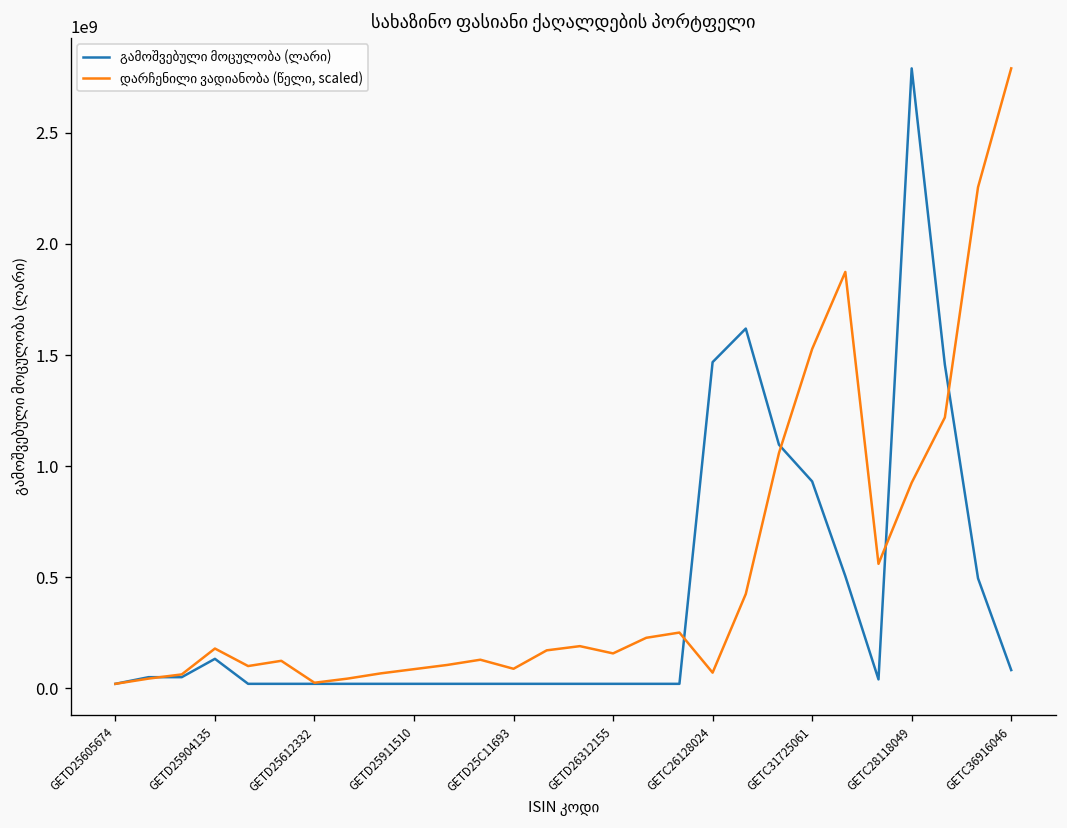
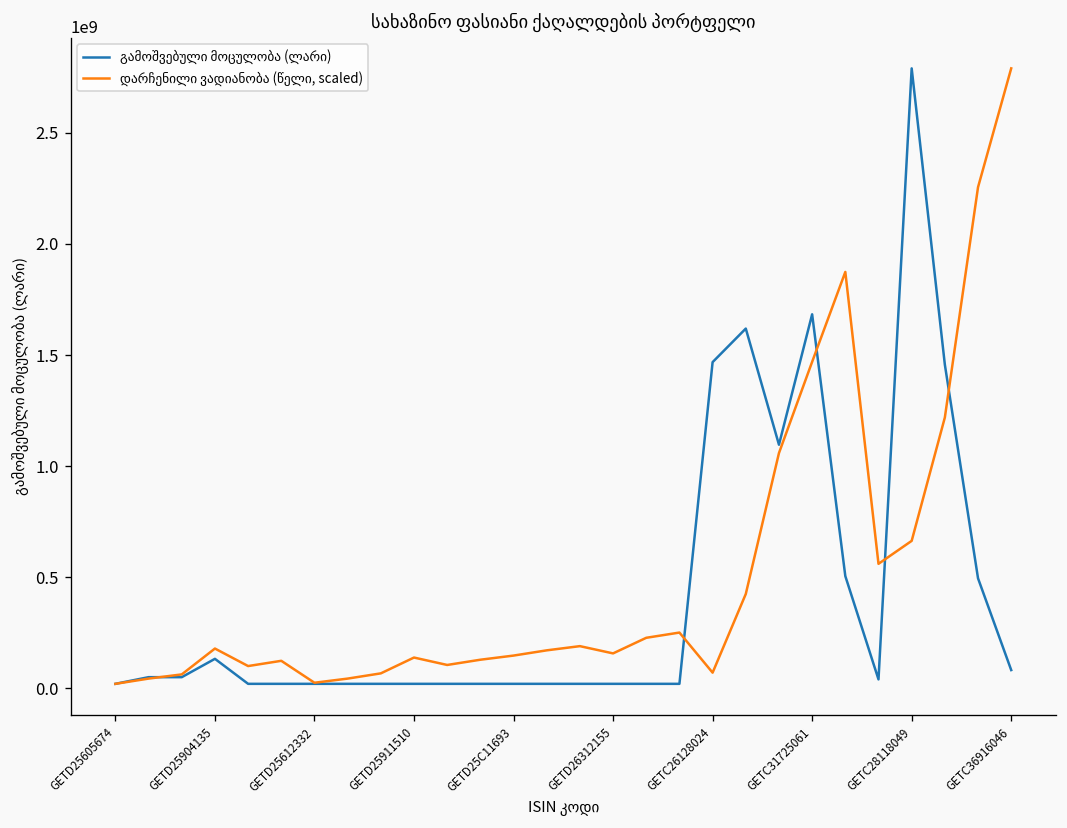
  {
    "გამოშვებული მოცულობა (ლარი)": {
      "GETD25904135": 130000000,
      "GETD25911510": 20000000,
      "GETD25C11693": 20000000,
      "GETD26312155": 20000000,
      "GETC26128024": 1470000000,
-     "GETC31725061": 930000000,
+     "GETC31725061": 1680000000,
      "GETC28118049": 2790000000,
      "GETC36916046": 80000000
    },
    "დარჩენილი ვადიანობა (წელი, scaled)": {
      "GETD25904135": 180000000,
-     "GETD25911510": 90000000,
-     "GETD25C11693": 90000000,
+     "GETD25911510": 140000000,
+     "GETD25C11693": 150000000,
      "GETD26312155": 160000000,
      "GETC26128024": 70000000,
-     "GETC31725061": 1530000000,
-     "GETC28118049": 930000000,
+     "GETC31725061": 1470000000,
+     "GETC28118049": 660000000,
      "GETC36916046": 2790000000
    }
  }
